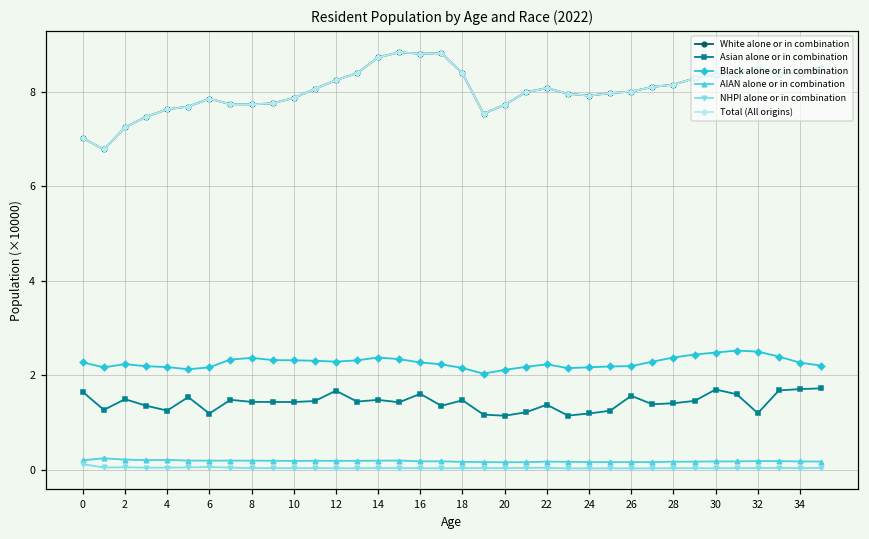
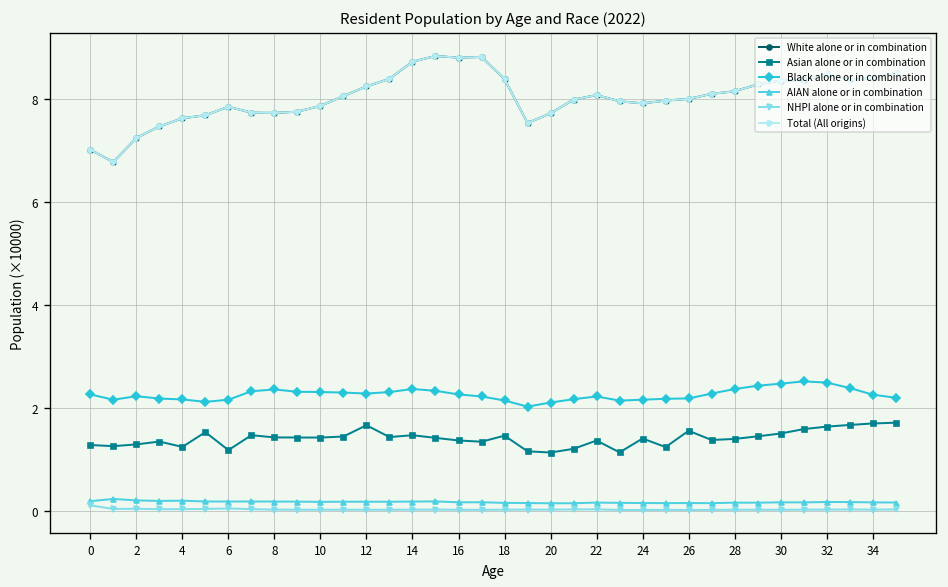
  {
    "Asian alone or in combination": {
-     "0": 1.6,
-     "2": 1.5,
+     "0": 1.3,
+     "2": 1.3,
      "4": 1.3,
      "6": 1.2,
      "8": 1.4,
      "10": 1.4,
      "12": 1.7,
      "14": 1.5,
-     "16": 1.6,
+     "16": 1.4,
      "18": 1.5,
      "20": 1.1,
      "22": 1.4,
-     "24": 1.2,
+     "24": 1.4,
      "26": 1.6,
      "28": 1.4,
-     "30": 1.7,
-     "32": 1.2,
+     "30": 1.5,
+     "32": 1.6,
      "34": 1.7
    }
  }
